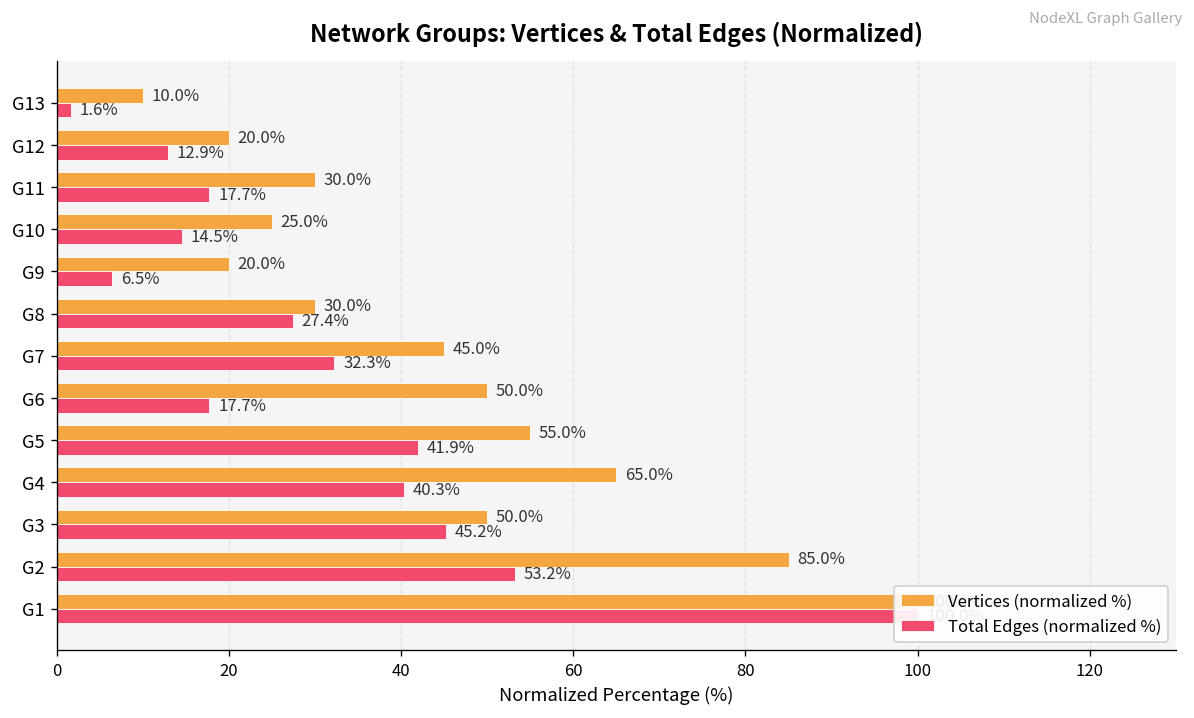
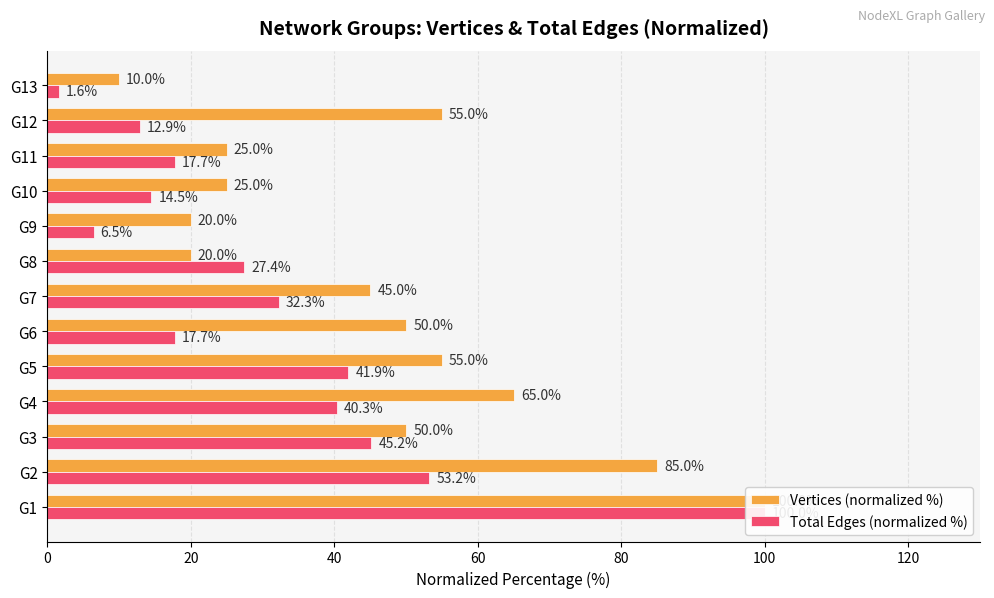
  {
    "Vertices (normalized %)": {
      "G13": "10.0%",
-     "G12": "20.0%",
-     "G11": "30.0%",
+     "G12": "55.0%",
+     "G11": "25.0%",
      "G10": "25.0%",
      "G9": "20.0%",
-     "G8": "30.0%",
+     "G8": "20.0%",
      "G7": "45.0%",
      "G6": "50.0%",
      "G5": "55.0%",
      "G4": "65.0%",
      "G3": "50.0%",
      "G2": "85.0%"
    },
    "Total Edges (normalized %)": {
      "G13": "1.6%",
      "G12": "12.9%",
      "G11": "17.7%",
      "G10": "14.5%",
      "G9": "6.5%",
      "G8": "27.4%",
      "G7": "32.3%",
      "G6": "17.7%",
      "G5": "41.9%",
      "G4": "40.3%",
      "G3": "45.2%",
      "G2": "53.2%"
    }
  }
